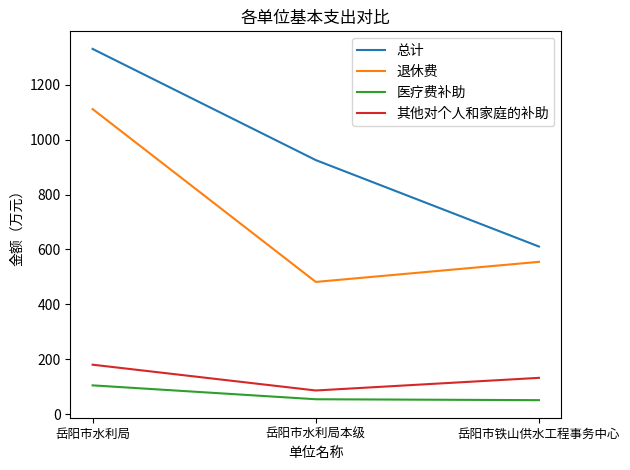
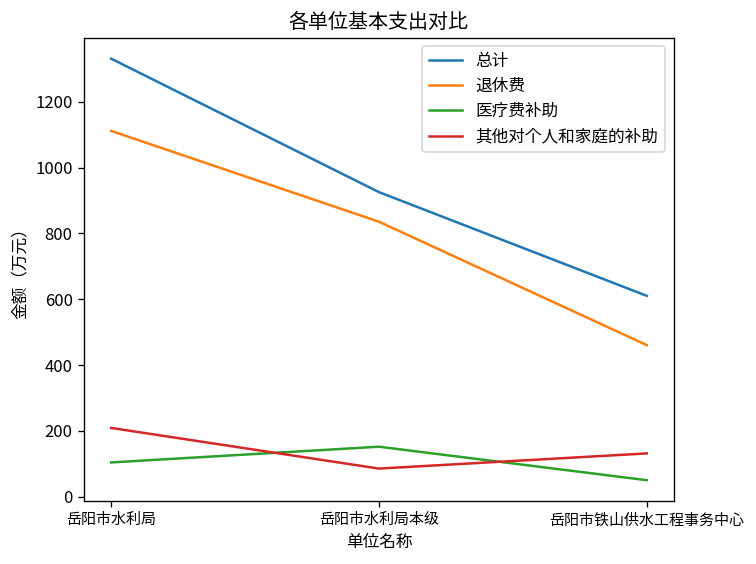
  {
    "总计": {
      "岳阳市水利局": 1330,
      "岳阳市水利局本级": 930,
      "岳阳市铁山供水工程事务中心": 610
    },
    "退休费": {
      "岳阳市水利局": 1110,
-     "岳阳市水利局本级": 480,
-     "岳阳市铁山供水工程事务中心": 550
+     "岳阳市水利局本级": 840,
+     "岳阳市铁山供水工程事务中心": 460
    },
    "医疗费补助": {
      "岳阳市水利局": 100,
-     "岳阳市水利局本级": 50,
+     "岳阳市水利局本级": 150,
      "岳阳市铁山供水工程事务中心": 50
    },
    "其他对个人和家庭的补助": {
-     "岳阳市水利局": 180,
+     "岳阳市水利局": 210,
      "岳阳市水利局本级": 90,
      "岳阳市铁山供水工程事务中心": 130
    }
  }
